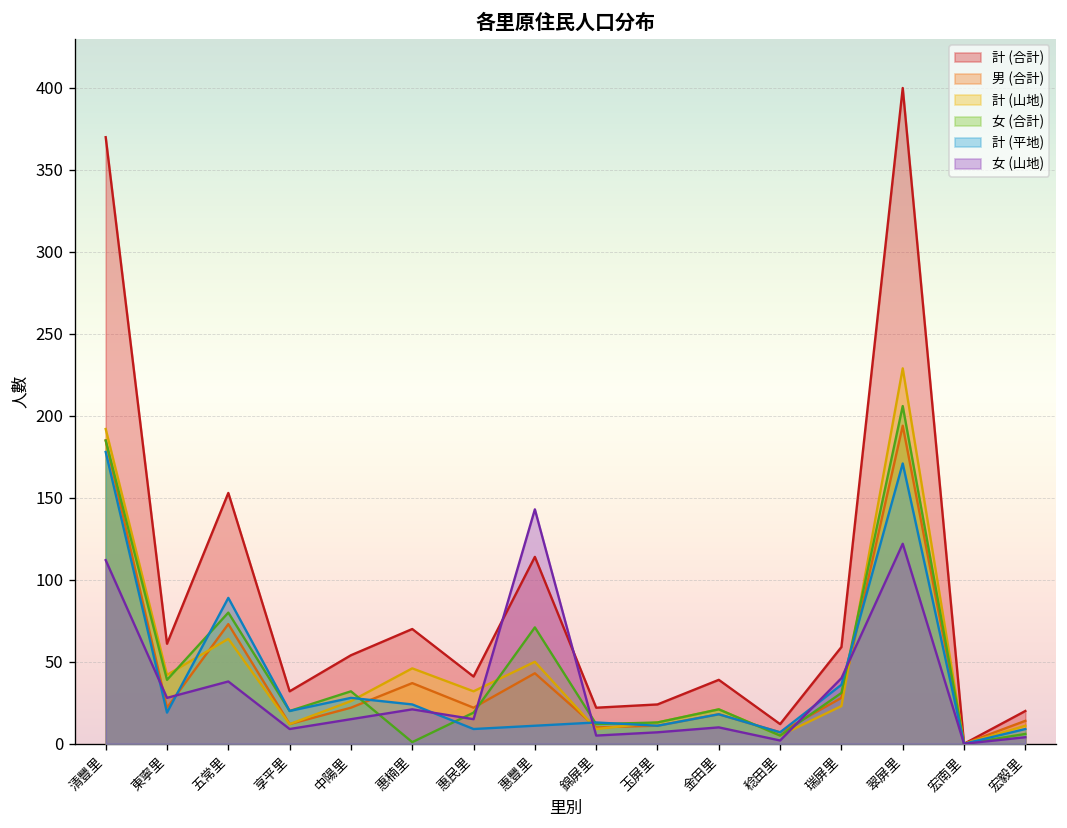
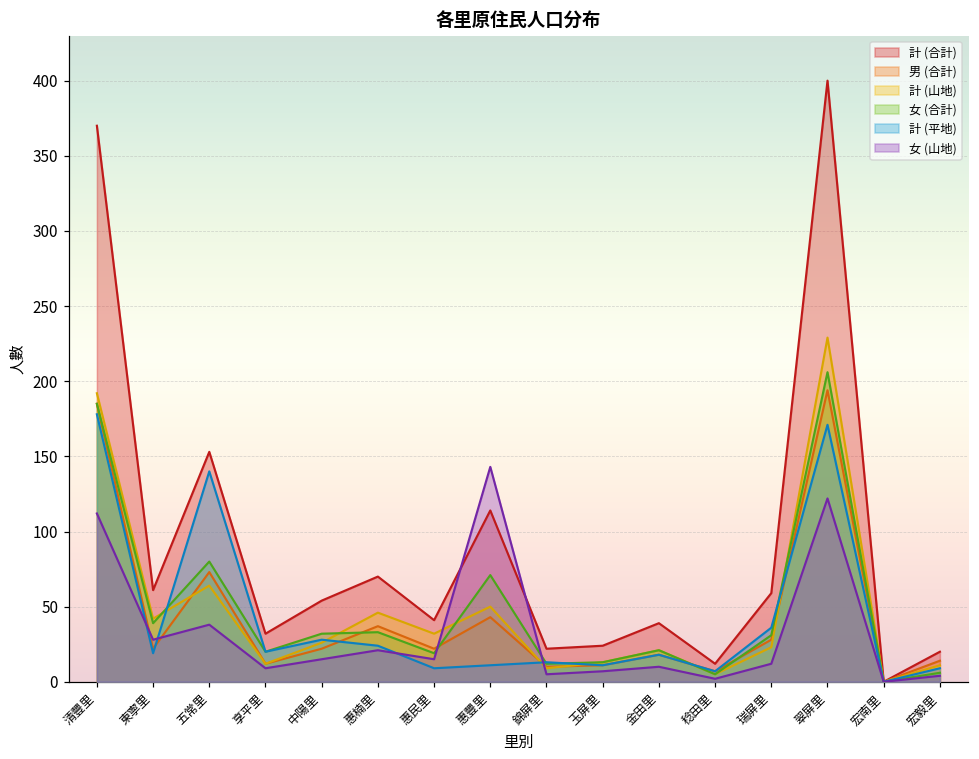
  {
    "女 (合計)": {
      "東寧里": 39,
      "五常里": 80,
      "中陽里": 32,
-     "惠楠里": 1,
+     "惠楠里": 33,
      "惠民里": 19,
      "惠豐里": 71,
      "瑞屏里": 31,
      "翠屏里": 206,
      "宏毅里": 6
    },
    "計 (平地)": {
      "清豐里": 178,
      "東寧里": 19,
-     "五常里": 89,
+     "五常里": 140,
      "中陽里": 28,
      "惠楠里": 24,
      "惠民里": 9,
      "惠豐里": 11,
      "瑞屏里": 36,
      "翠屏里": 171,
      "宏毅里": 9
    },
    "女 (山地)": {
      "清豐里": 112,
      "東寧里": 28,
      "五常里": 38,
      "享平里": 9,
      "中陽里": 15,
      "惠楠里": 21,
      "惠民里": 15,
      "惠豐里": 143,
      "錦屏里": 5,
      "玉屏里": 7,
      "金田里": 10,
      "稔田里": 2,
-     "瑞屏里": 40,
+     "瑞屏里": 12,
      "翠屏里": 122,
      "宏毅里": 4
    }
  }
